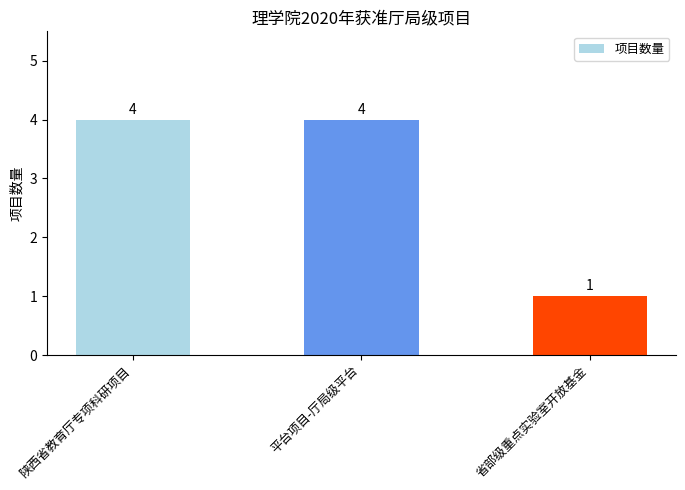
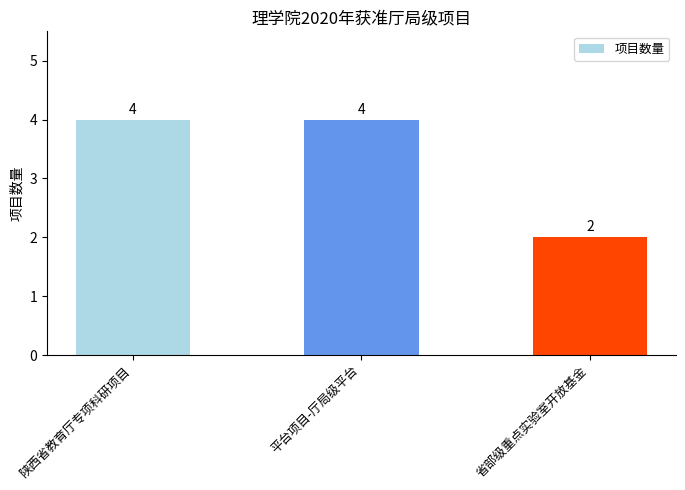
  {
    "陕西省教育厅专项科研项目": 4,
    "平台项目-厅局级平台": 4,
-   "省部级重点实验室开放基金": 1
+   "省部级重点实验室开放基金": 2
  }
